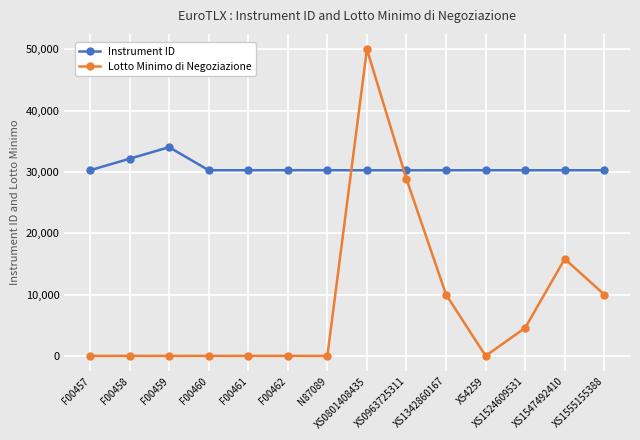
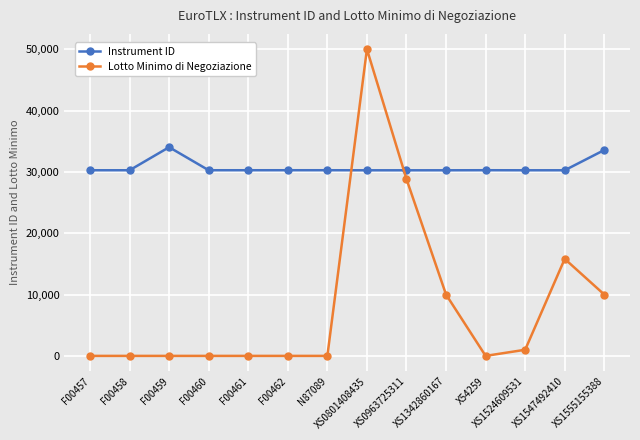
  {
    "Instrument ID": {
      "F00457": "30,000",
-     "F00458": "32,000",
+     "F00458": "30,000",
      "F00459": "34,000",
      "F00460": "30,000",
      "F00461": "30,000",
      "F00462": "30,000",
      "N87089": "30,000",
      "XS0801408435": "30,000",
      "XS0963725311": "30,000",
      "XS1342860167": "30,000",
      "X54259": "30,000",
      "XS1524609531": "30,000",
      "XS1547492410": "30,000",
-     "XS1555155388": "30,000"
+     "XS1555155388": "34,000"
    },
    "Lotto Minimo di Negoziazione": {
      "F00457": "0",
      "F00458": "0",
      "F00459": "0",
      "F00460": "0",
      "F00461": "0",
      "F00462": "0",
      "N87089": "0",
      "XS0801408435": "50,000",
      "XS0963725311": "29,000",
      "XS1342860167": "10,000",
      "X54259": "0",
-     "XS1524609531": "5,000",
+     "XS1524609531": "1,000",
      "XS1547492410": "16,000",
      "XS1555155388": "10,000"
    }
  }
